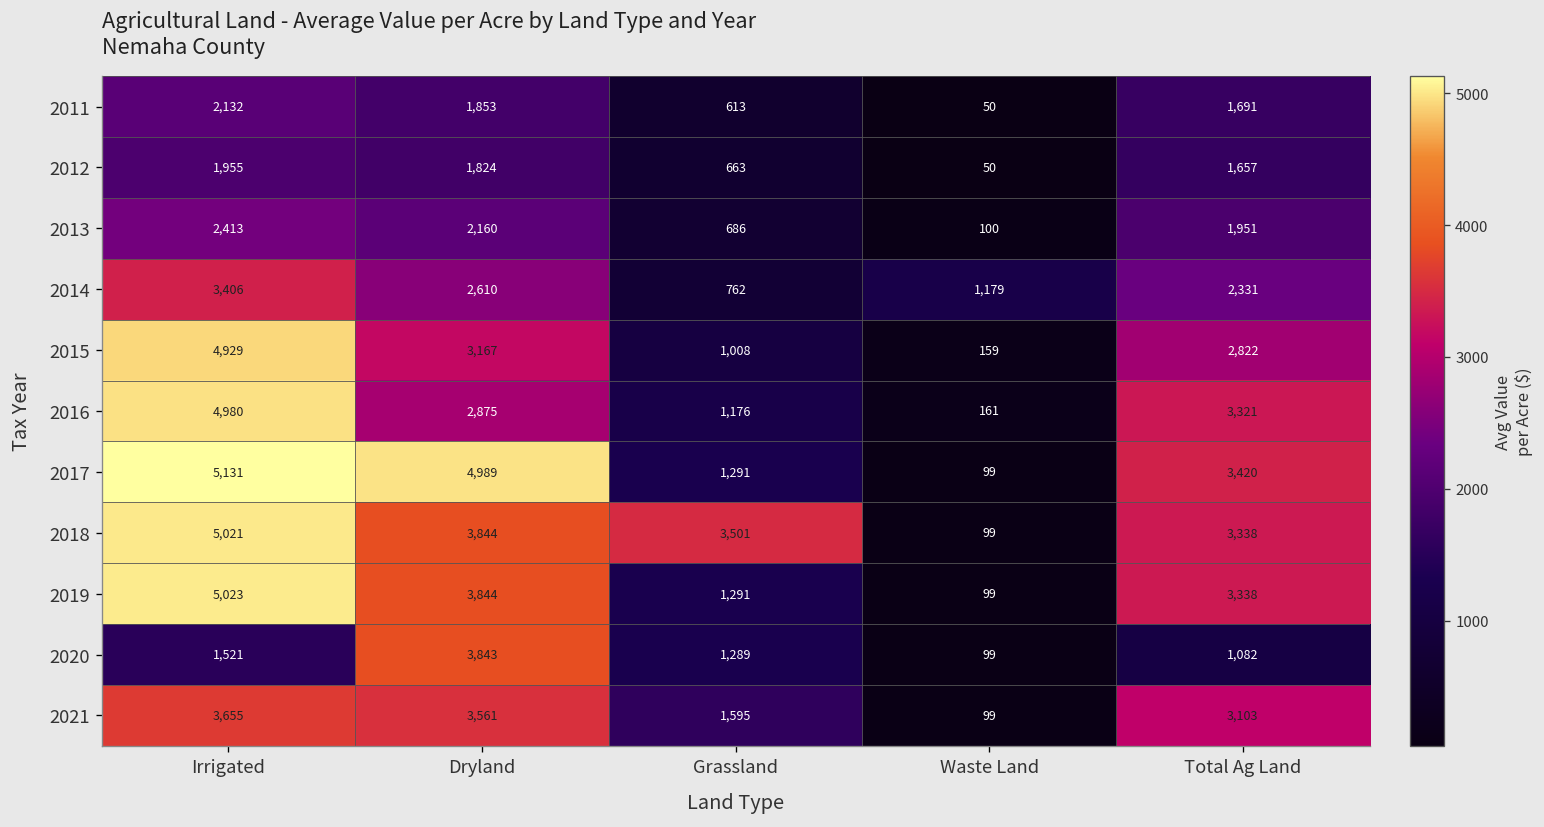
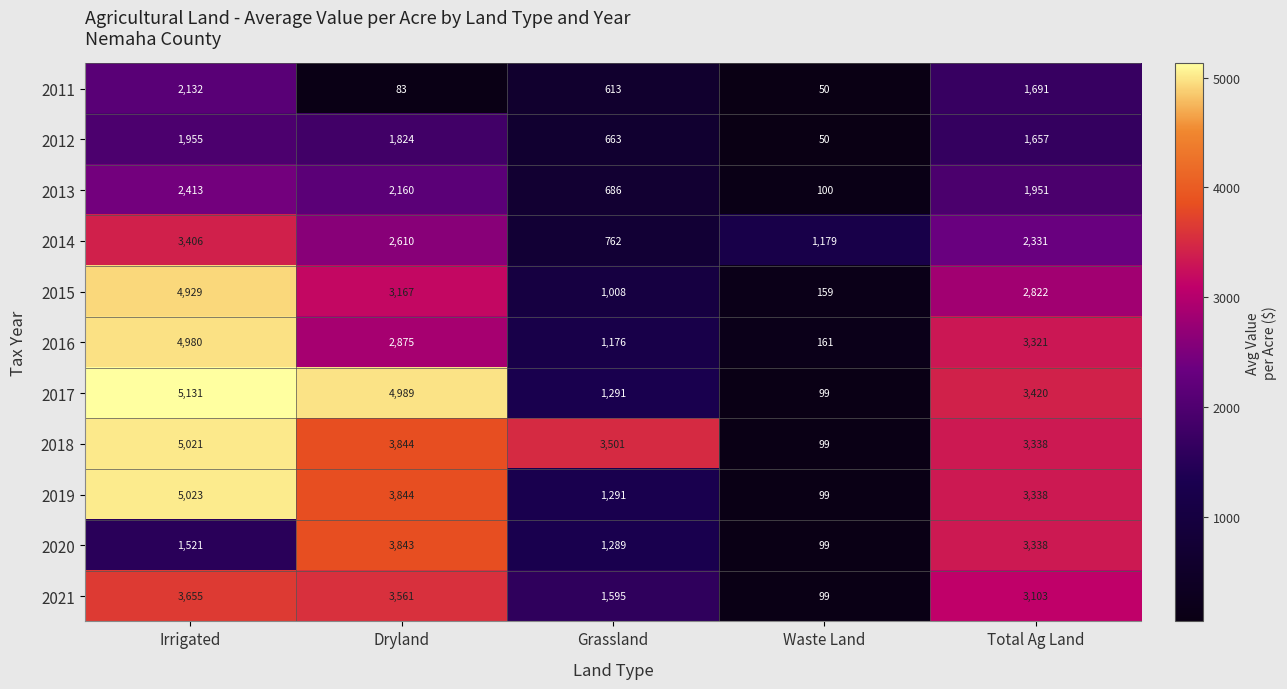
  {
    "2011": {
      "Irrigated": "2,132",
-     "Dryland": "1,853",
+     "Dryland": "83",
      "Grassland": "613",
      "Waste Land": "50",
      "Total Ag Land": "1,691"
    },
    "2012": {
      "Irrigated": "1,955",
      "Dryland": "1,824",
      "Grassland": "663",
      "Waste Land": "50",
      "Total Ag Land": "1,657"
    },
    "2013": {
      "Irrigated": "2,413",
      "Dryland": "2,160",
      "Grassland": "686",
      "Waste Land": "100",
      "Total Ag Land": "1,951"
    },
    "2014": {
      "Irrigated": "3,406",
      "Dryland": "2,610",
      "Grassland": "762",
      "Waste Land": "1,179",
      "Total Ag Land": "2,331"
    },
    "2015": {
      "Irrigated": "4,929",
      "Dryland": "3,167",
      "Grassland": "1,008",
      "Waste Land": "159",
      "Total Ag Land": "2,822"
    },
    "2016": {
      "Irrigated": "4,980",
      "Dryland": "2,875",
      "Grassland": "1,176",
      "Waste Land": "161",
      "Total Ag Land": "3,321"
    },
    "2017": {
      "Irrigated": "5,131",
      "Dryland": "4,989",
      "Grassland": "1,291",
      "Waste Land": "99",
      "Total Ag Land": "3,420"
    },
    "2018": {
      "Irrigated": "5,021",
      "Dryland": "3,844",
      "Grassland": "3,501",
      "Waste Land": "99",
      "Total Ag Land": "3,338"
    },
    "2019": {
      "Irrigated": "5,023",
      "Dryland": "3,844",
      "Grassland": "1,291",
      "Waste Land": "99",
      "Total Ag Land": "3,338"
    },
    "2020": {
      "Irrigated": "1,521",
      "Dryland": "3,843",
      "Grassland": "1,289",
      "Waste Land": "99",
-     "Total Ag Land": "1,082"
+     "Total Ag Land": "3,338"
    },
    "2021": {
      "Irrigated": "3,655",
      "Dryland": "3,561",
      "Grassland": "1,595",
      "Waste Land": "99",
      "Total Ag Land": "3,103"
    }
  }
